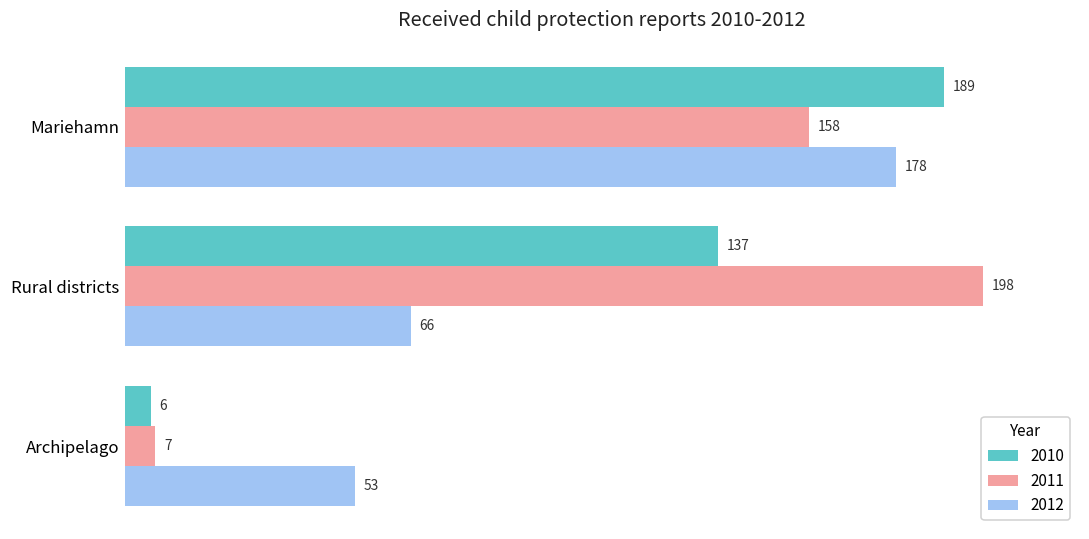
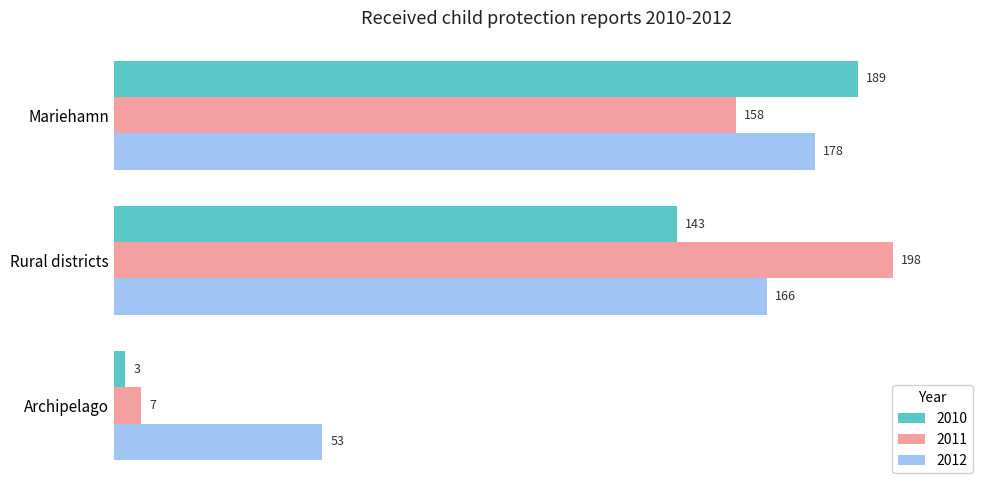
  {
    "2010": {
      "Mariehamn": 189,
-     "Rural districts": 137,
-     "Archipelago": 6
+     "Rural districts": 143,
+     "Archipelago": 3
    },
    "2011": {
      "Mariehamn": 158,
      "Rural districts": 198,
      "Archipelago": 7
    },
    "2012": {
      "Mariehamn": 178,
-     "Rural districts": 66,
+     "Rural districts": 166,
      "Archipelago": 53
    }
  }
